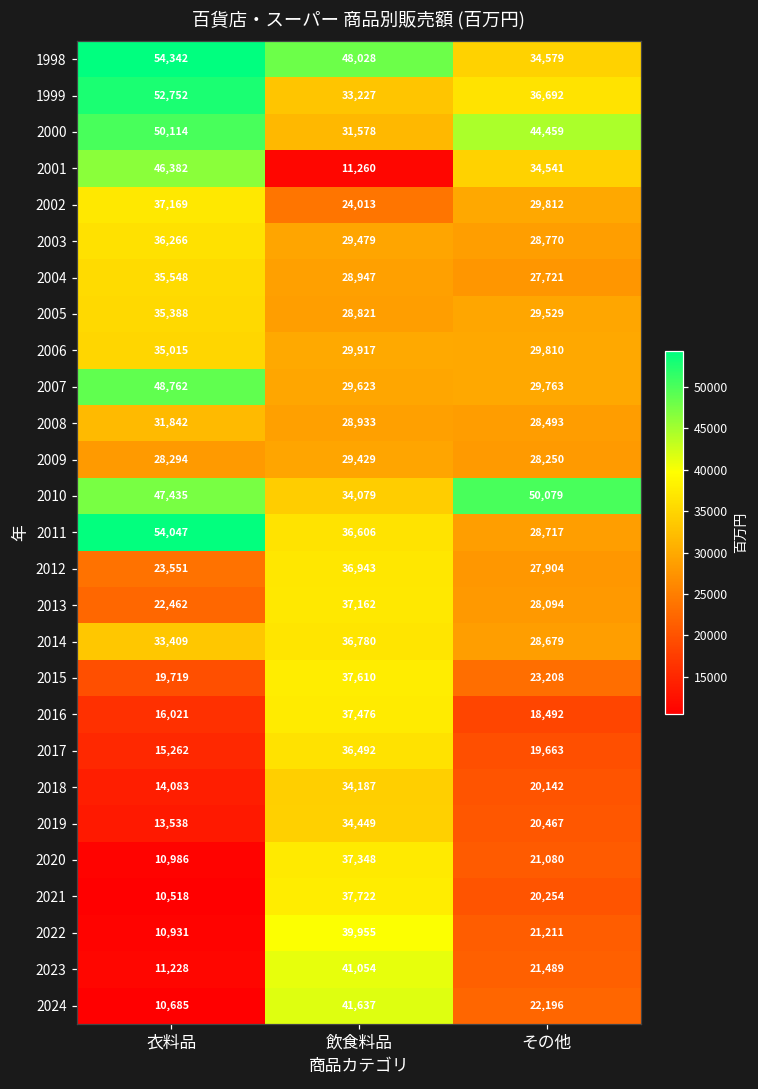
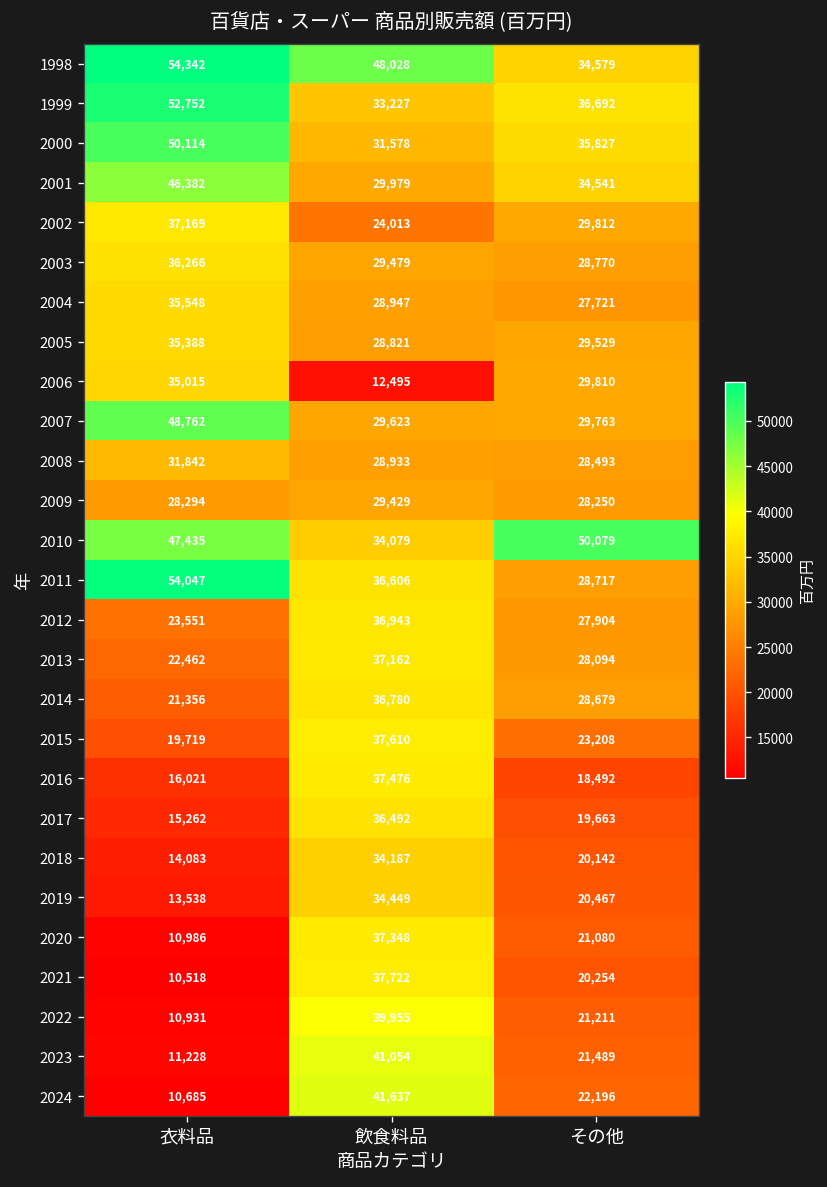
  {
    "1998": {
      "衣料品": "54,342",
      "飲食料品": "48,028",
      "その他": "34,579"
    },
    "1999": {
      "衣料品": "52,752",
      "飲食料品": "33,227",
      "その他": "36,692"
    },
    "2000": {
      "衣料品": "50,114",
      "飲食料品": "31,578",
-     "その他": "44,459"
+     "その他": "35,827"
    },
    "2001": {
      "衣料品": "46,382",
-     "飲食料品": "11,260",
+     "飲食料品": "29,979",
      "その他": "34,541"
    },
    "2002": {
      "衣料品": "37,169",
      "飲食料品": "24,013",
      "その他": "29,812"
    },
    "2003": {
      "衣料品": "36,266",
      "飲食料品": "29,479",
      "その他": "28,770"
    },
    "2004": {
      "衣料品": "35,548",
      "飲食料品": "28,947",
      "その他": "27,721"
    },
    "2005": {
      "衣料品": "35,388",
      "飲食料品": "28,821",
      "その他": "29,529"
    },
    "2006": {
      "衣料品": "35,015",
-     "飲食料品": "29,917",
+     "飲食料品": "12,495",
      "その他": "29,810"
    },
    "2007": {
      "衣料品": "48,762",
      "飲食料品": "29,623",
      "その他": "29,763"
    },
    "2008": {
      "衣料品": "31,842",
      "飲食料品": "28,933",
      "その他": "28,493"
    },
    "2009": {
      "衣料品": "28,294",
      "飲食料品": "29,429",
      "その他": "28,250"
    },
    "2010": {
      "衣料品": "47,435",
      "飲食料品": "34,079",
      "その他": "50,079"
    },
    "2011": {
      "衣料品": "54,047",
      "飲食料品": "36,606",
      "その他": "28,717"
    },
    "2012": {
      "衣料品": "23,551",
      "飲食料品": "36,943",
      "その他": "27,904"
    },
    "2013": {
      "衣料品": "22,462",
      "飲食料品": "37,162",
      "その他": "28,094"
    },
    "2014": {
-     "衣料品": "33,409",
+     "衣料品": "21,356",
      "飲食料品": "36,780",
      "その他": "28,679"
    },
    "2015": {
      "衣料品": "19,719",
      "飲食料品": "37,610",
      "その他": "23,208"
    },
    "2016": {
      "衣料品": "16,021",
      "飲食料品": "37,476",
      "その他": "18,492"
    },
    "2017": {
      "衣料品": "15,262",
      "飲食料品": "36,492",
      "その他": "19,663"
    },
    "2018": {
      "衣料品": "14,083",
      "飲食料品": "34,187",
      "その他": "20,142"
    },
    "2019": {
      "衣料品": "13,538",
      "飲食料品": "34,449",
      "その他": "20,467"
    },
    "2020": {
      "衣料品": "10,986",
      "飲食料品": "37,348",
      "その他": "21,080"
    },
    "2021": {
      "衣料品": "10,518",
      "飲食料品": "37,722",
      "その他": "20,254"
    },
    "2022": {
      "衣料品": "10,931",
      "飲食料品": "39,955",
      "その他": "21,211"
    },
    "2023": {
      "衣料品": "11,228",
      "飲食料品": "41,054",
      "その他": "21,489"
    },
    "2024": {
      "衣料品": "10,685",
      "飲食料品": "41,637",
      "その他": "22,196"
    }
  }
